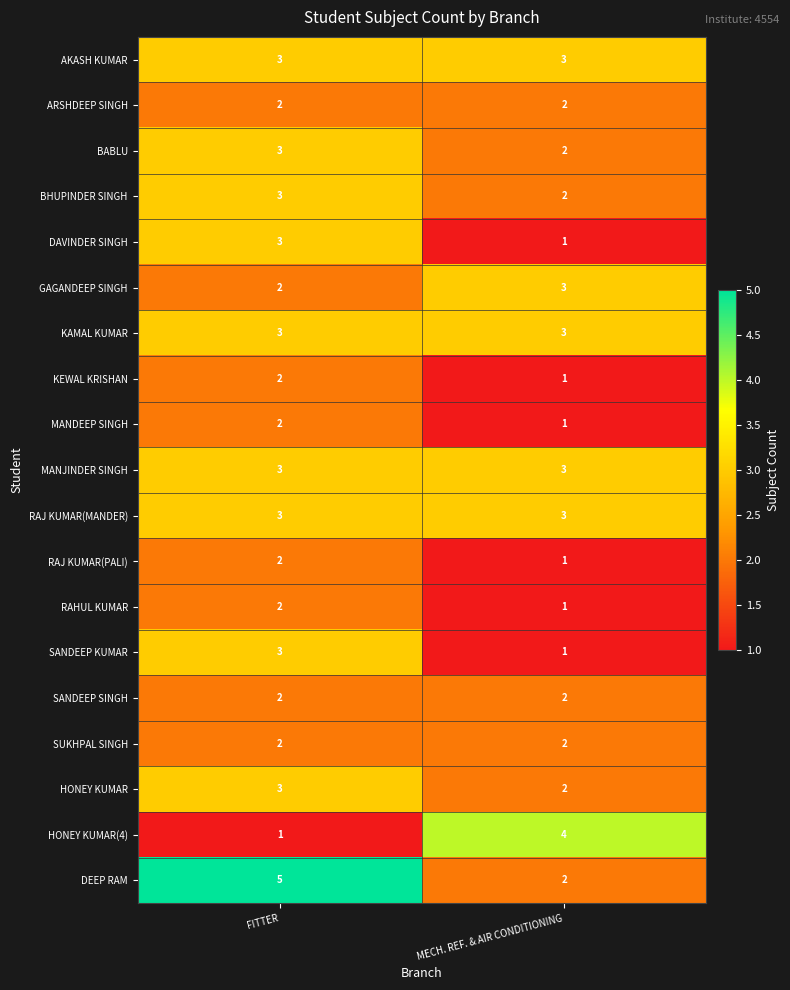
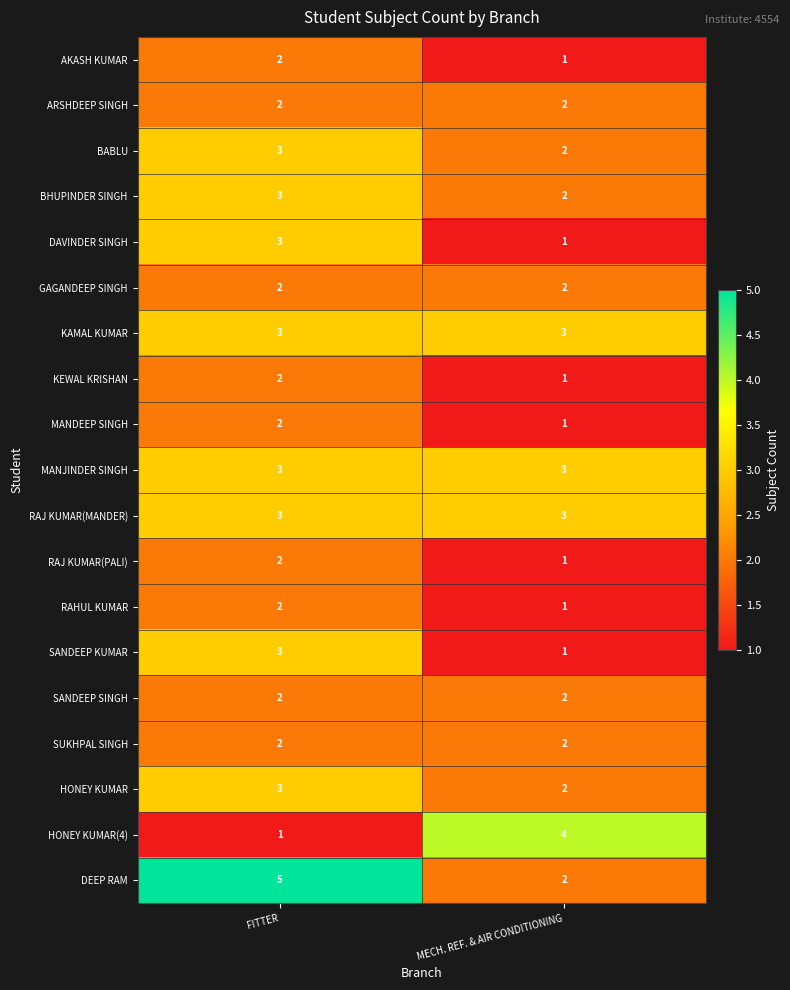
  {
    "AKASH KUMAR": {
-     "FITTER": 3,
-     "MECH. REF. & AIR CONDITIONING": 3
+     "FITTER": 2,
+     "MECH. REF. & AIR CONDITIONING": 1
    },
    "ARSHDEEP SINGH": {
      "FITTER": 2,
      "MECH. REF. & AIR CONDITIONING": 2
    },
    "BABLU": {
      "FITTER": 3,
      "MECH. REF. & AIR CONDITIONING": 2
    },
    "BHUPINDER SINGH": {
      "FITTER": 3,
      "MECH. REF. & AIR CONDITIONING": 2
    },
    "DAVINDER SINGH": {
      "FITTER": 3,
      "MECH. REF. & AIR CONDITIONING": 1
    },
    "GAGANDEEP SINGH": {
      "FITTER": 2,
-     "MECH. REF. & AIR CONDITIONING": 3
+     "MECH. REF. & AIR CONDITIONING": 2
    },
    "KAMAL KUMAR": {
      "FITTER": 3,
      "MECH. REF. & AIR CONDITIONING": 3
    },
    "KEWAL KRISHAN": {
      "FITTER": 2,
      "MECH. REF. & AIR CONDITIONING": 1
    },
    "MANDEEP SINGH": {
      "FITTER": 2,
      "MECH. REF. & AIR CONDITIONING": 1
    },
    "MANJINDER SINGH": {
      "FITTER": 3,
      "MECH. REF. & AIR CONDITIONING": 3
    },
    "RAJ KUMAR(MANDER)": {
      "FITTER": 3,
      "MECH. REF. & AIR CONDITIONING": 3
    },
    "RAJ KUMAR(PALI)": {
      "FITTER": 2,
      "MECH. REF. & AIR CONDITIONING": 1
    },
    "RAHUL KUMAR": {
      "FITTER": 2,
      "MECH. REF. & AIR CONDITIONING": 1
    },
    "SANDEEP KUMAR": {
      "FITTER": 3,
      "MECH. REF. & AIR CONDITIONING": 1
    },
    "SANDEEP SINGH": {
      "FITTER": 2,
      "MECH. REF. & AIR CONDITIONING": 2
    },
    "SUKHPAL SINGH": {
      "FITTER": 2,
      "MECH. REF. & AIR CONDITIONING": 2
    },
    "HONEY KUMAR": {
      "FITTER": 3,
      "MECH. REF. & AIR CONDITIONING": 2
    },
    "HONEY KUMAR(4)": {
      "FITTER": 1,
      "MECH. REF. & AIR CONDITIONING": 4
    },
    "DEEP RAM": {
      "FITTER": 5,
      "MECH. REF. & AIR CONDITIONING": 2
    }
  }
